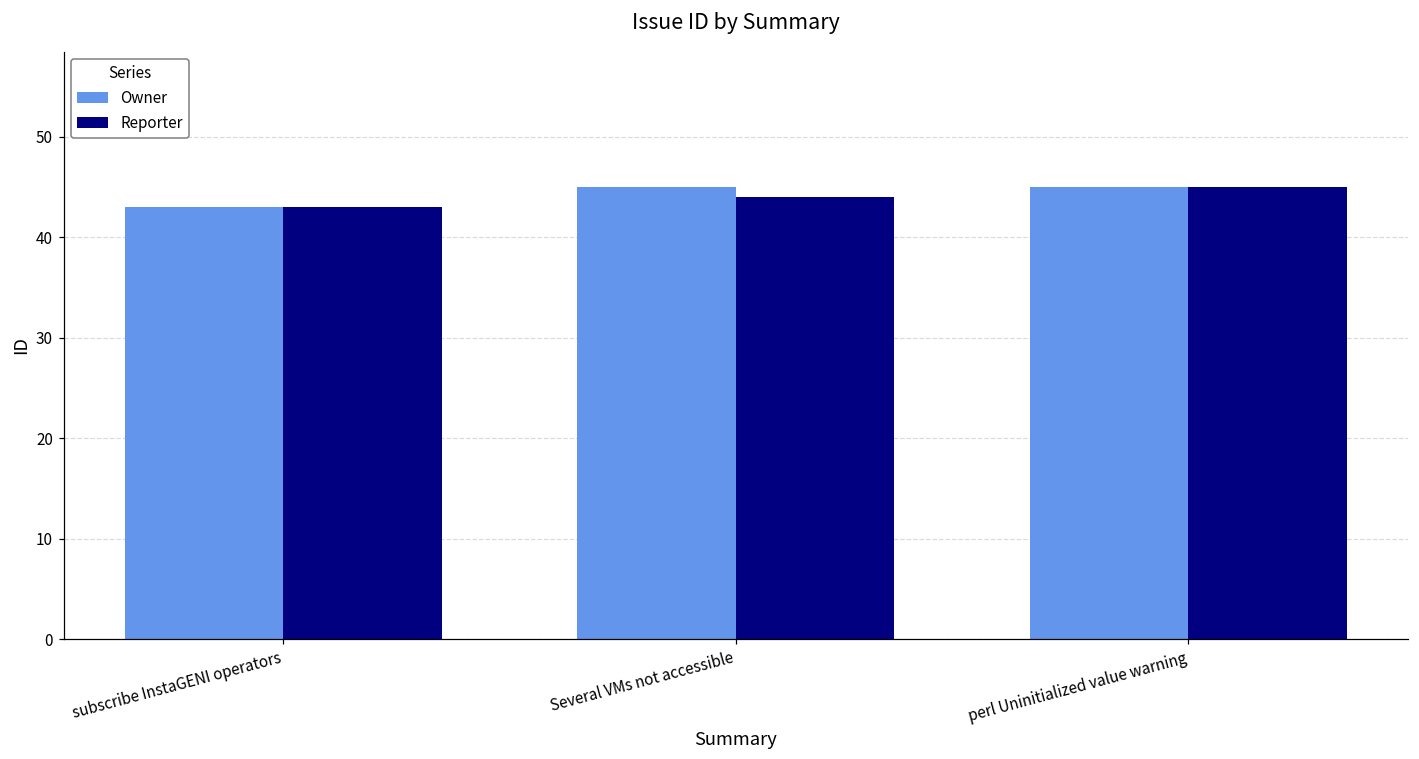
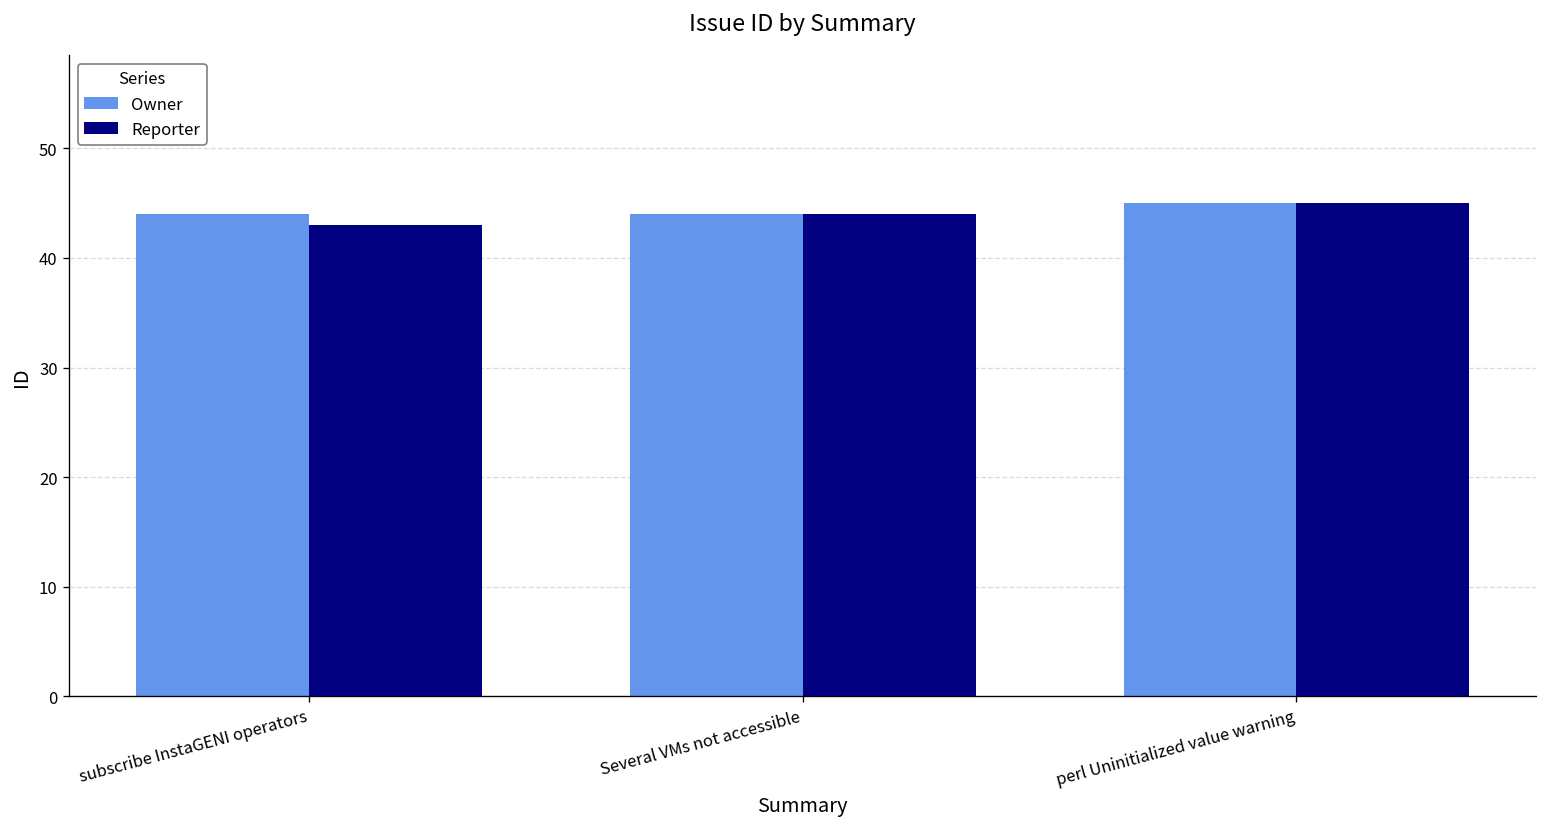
  {
    "Owner": {
-     "subscribe InstaGENI operators": 43,
-     "Several VMs not accessible": 45,
+     "subscribe InstaGENI operators": 44,
+     "Several VMs not accessible": 44,
      "perl Uninitialized value warning": 45
    },
    "Reporter": {
      "subscribe InstaGENI operators": 43,
      "Several VMs not accessible": 44,
      "perl Uninitialized value warning": 45
    }
  }
